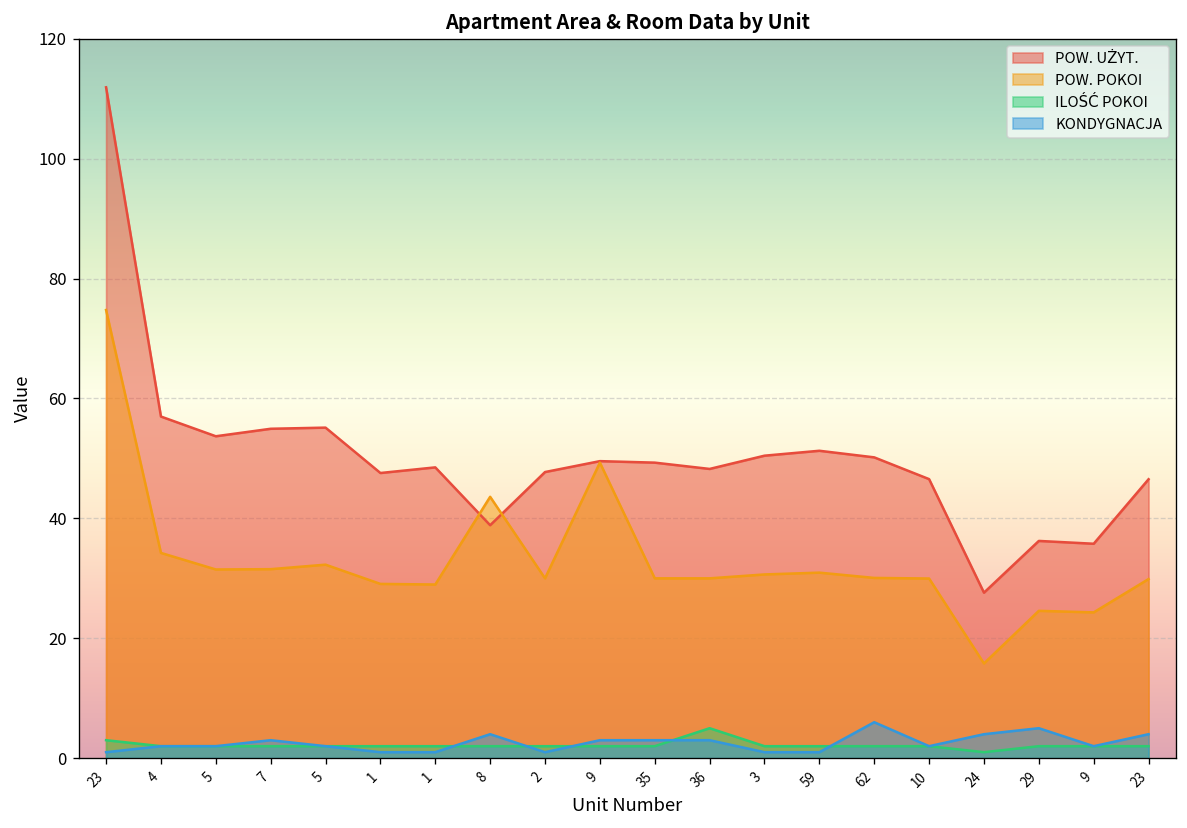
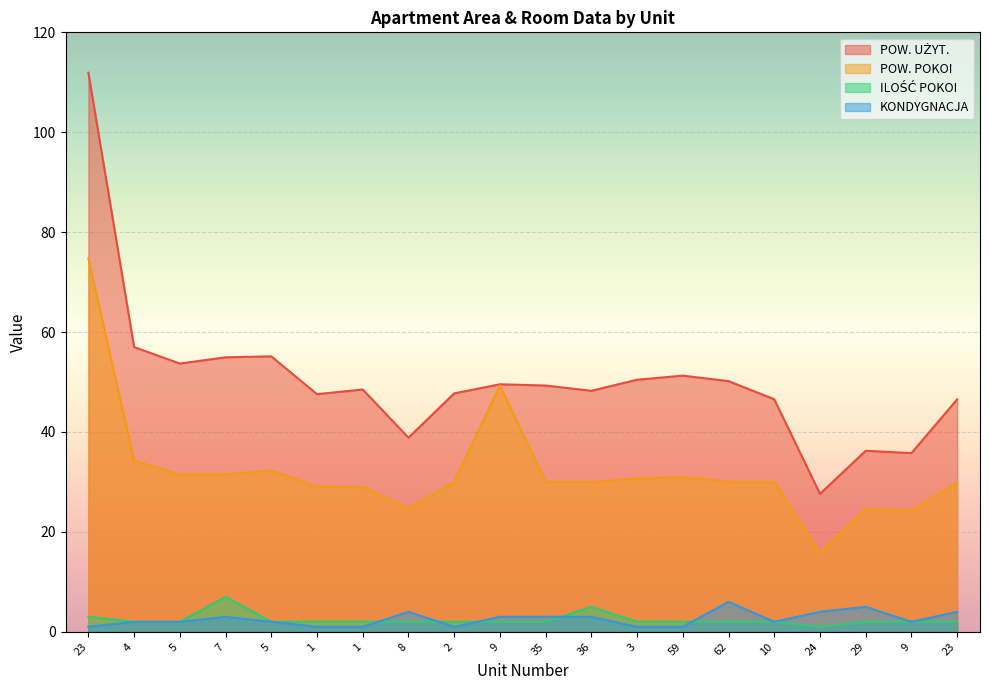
  {
    "POW. UŻYT.": {
      "4": 57,
      "7": 55,
      "8": 39,
      "2": 48,
      "35": 49,
      "36": 48,
      "3": 50,
      "59": 51,
      "62": 50,
      "10": 47,
      "24": 28,
      "29": 36
    },
    "POW. POKOI": {
      "4": 34,
      "7": 32,
-     "8": 44,
+     "8": 25,
      "2": 30,
      "35": 30,
      "36": 30,
      "3": 31,
      "59": 31,
      "62": 30,
      "10": 30,
      "24": 16,
      "29": 25
    },
    "ILOŚĆ POKOI": {
-     "7": 2,
+     "7": 7,
      "8": 2,
      "2": 2,
      "35": 2,
      "36": 5,
      "3": 2,
      "59": 2,
      "62": 2,
      "24": 1,
      "29": 2
    },
    "KONDYGNACJA": {
      "7": 3,
      "8": 4,
      "2": 1,
      "35": 3,
      "36": 3,
      "3": 1,
      "59": 1,
      "62": 6,
      "24": 4,
      "29": 5
    }
  }
